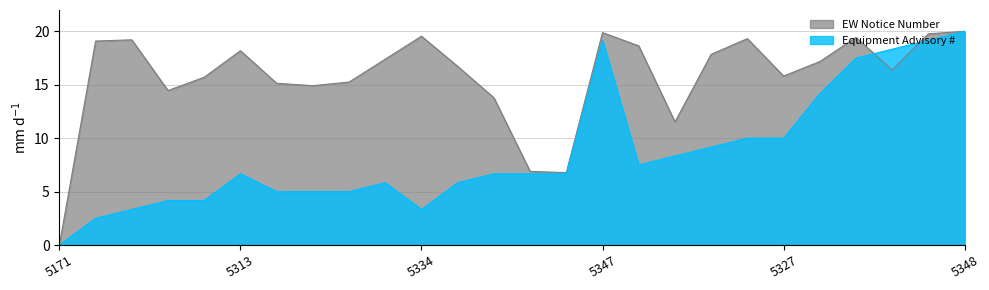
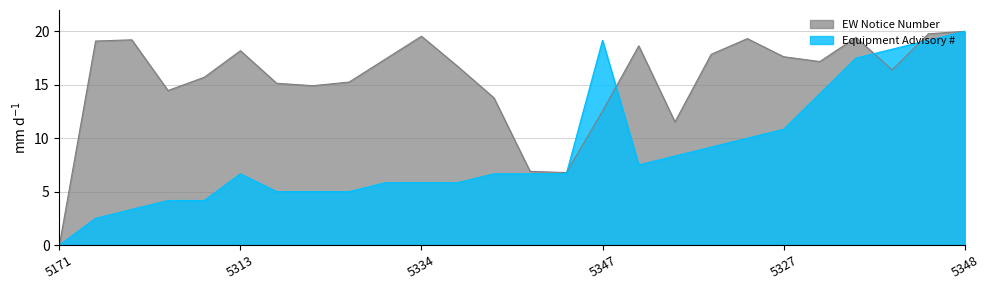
  {
    "EW Notice Number": {
      "5313": 18.2,
      "5334": 19.5,
-     "5347": 19.9,
-     "5327": 15.8
+     "5347": 12.5,
+     "5327": 17.6
    },
    "Equipment Advisory #": {
      "5313": 6.7,
-     "5334": 3.3,
+     "5334": 5.8,
      "5347": 19.2,
-     "5327": 10.0
+     "5327": 10.8
    }
  }
